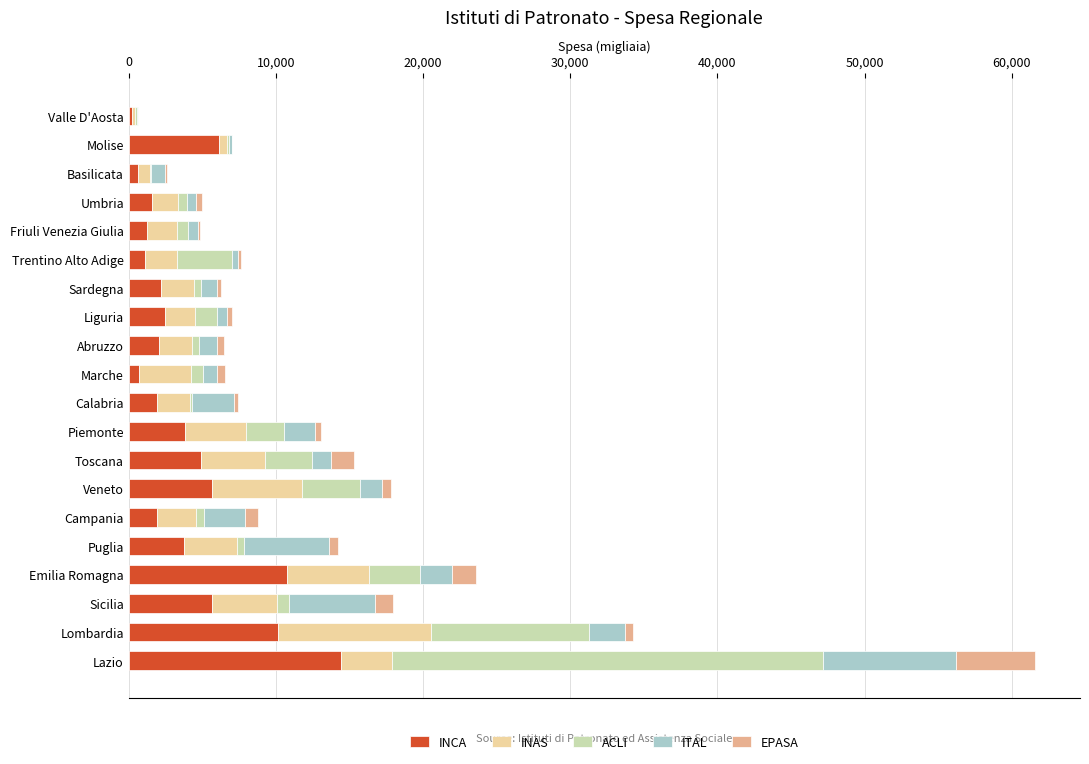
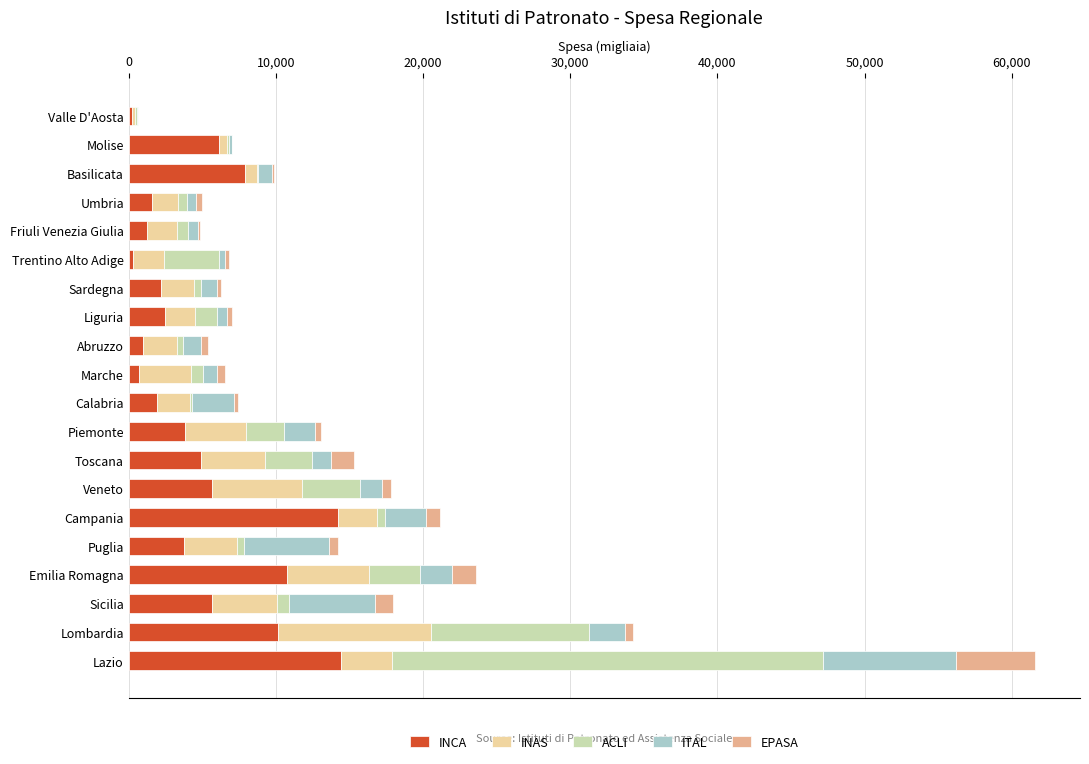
  {
    "INCA": {
      "Valle D'Aosta": "200",
      "Molise": "6,200",
-     "Basilicata": "600",
+     "Basilicata": "7,900",
      "Umbria": "1,600",
      "Friuli Venezia Giulia": "1,200",
-     "Trentino Alto Adige": "1,100",
+     "Trentino Alto Adige": "300",
      "Sardegna": "2,200",
      "Liguria": "2,500",
-     "Abruzzo": "2,100",
+     "Abruzzo": "1,000",
      "Marche": "700",
      "Calabria": "1,900",
      "Piemonte": "3,800",
      "Toscana": "4,900",
      "Veneto": "5,700",
-     "Campania": "1,900",
+     "Campania": "14,200",
      "Puglia": "3,700",
      "Emilia Romagna": "10,700",
      "Sicilia": "5,700",
      "Lombardia": "10,100",
      "Lazio": "14,400"
    }
  }
